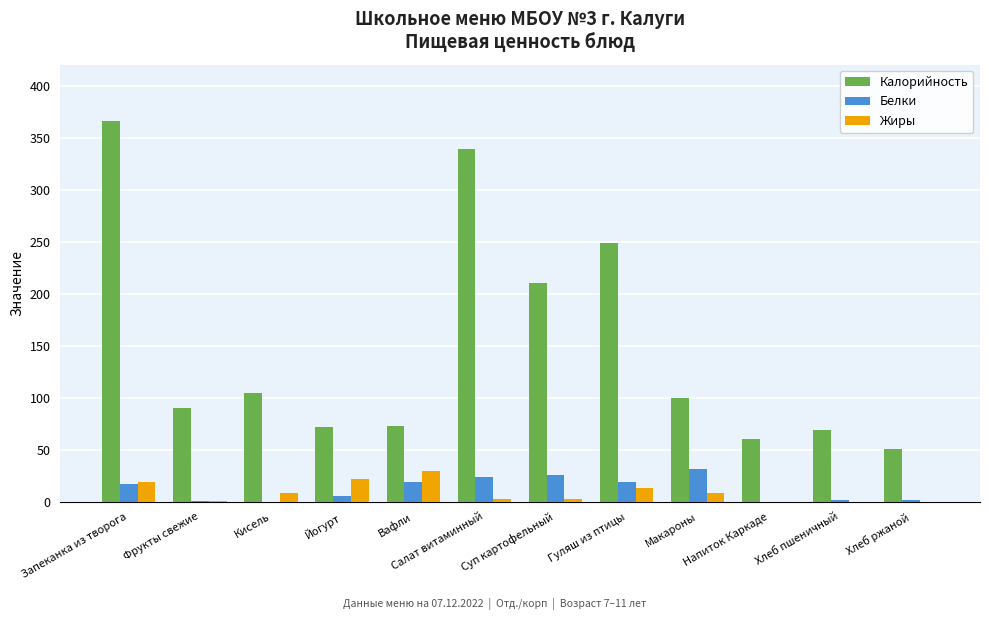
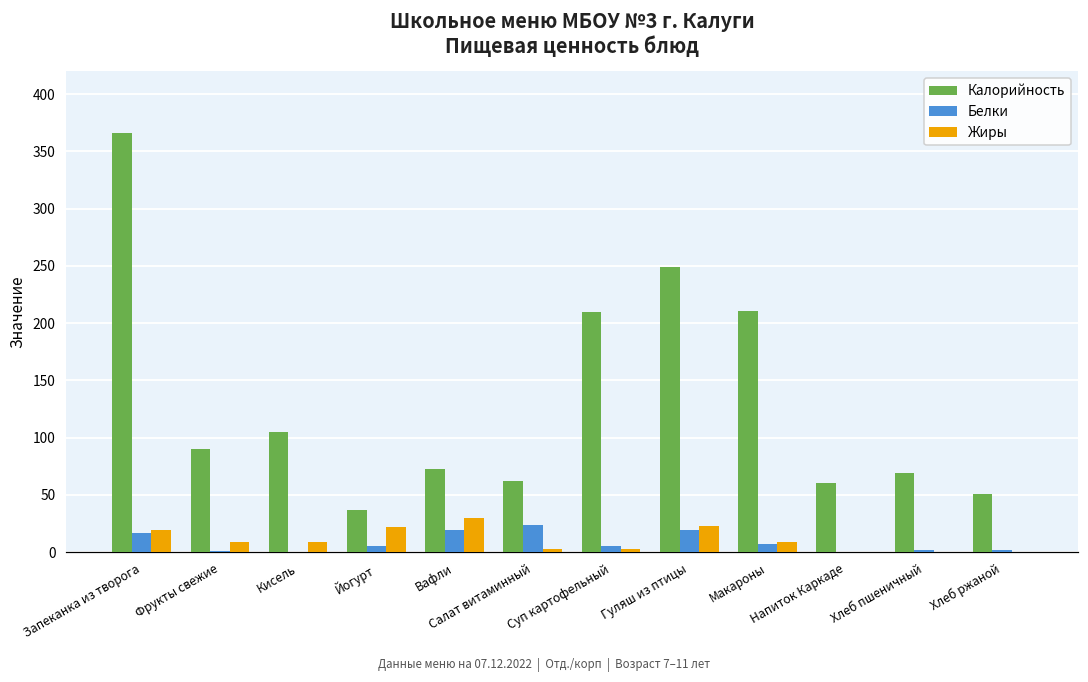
  {
    "Калорийность": {
      "Запеканка из творога": 366,
      "Фрукты свежие": 90,
      "Кисель": 105,
-     "Йогурт": 72,
+     "Йогурт": 36,
      "Вафли": 73,
-     "Салат витаминный": 339,
+     "Салат витаминный": 62,
      "Суп картофельный": 210,
      "Гуляш из птицы": 249,
-     "Макароны": 100,
+     "Макароны": 211,
      "Напиток Каркаде": 60,
      "Хлеб пшеничный": 69,
      "Хлеб ржаной": 51
    },
    "Белки": {
      "Запеканка из творога": 17,
      "Кисель": 0,
      "Йогурт": 6,
      "Вафли": 19,
      "Салат витаминный": 24,
-     "Суп картофельный": 26,
+     "Суп картофельный": 5,
      "Гуляш из птицы": 19,
-     "Макароны": 32,
+     "Макароны": 7,
      "Напиток Каркаде": 0
    },
    "Жиры": {
      "Запеканка из творога": 19,
-     "Фрукты свежие": 1,
+     "Фрукты свежие": 9,
      "Кисель": 9,
      "Йогурт": 22,
      "Вафли": 30,
      "Салат витаминный": 3,
      "Суп картофельный": 3,
-     "Гуляш из птицы": 13,
+     "Гуляш из птицы": 23,
      "Макароны": 9
    }
  }
